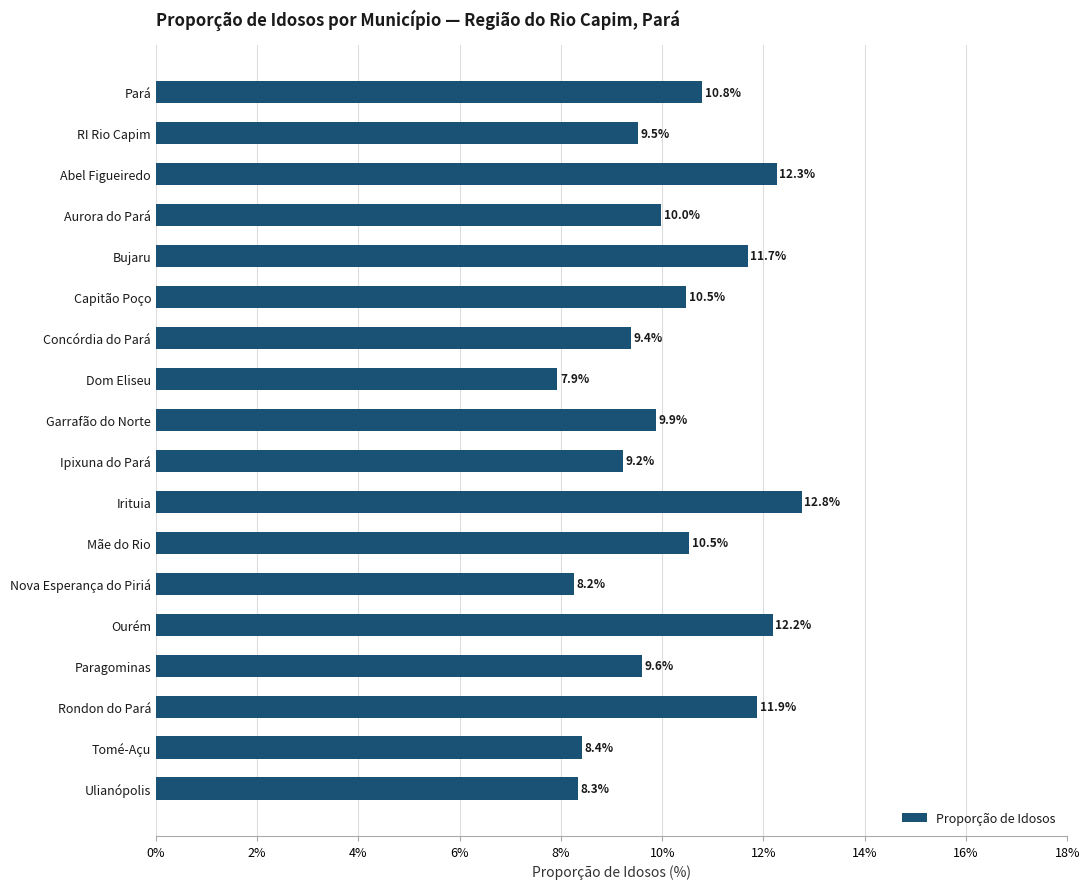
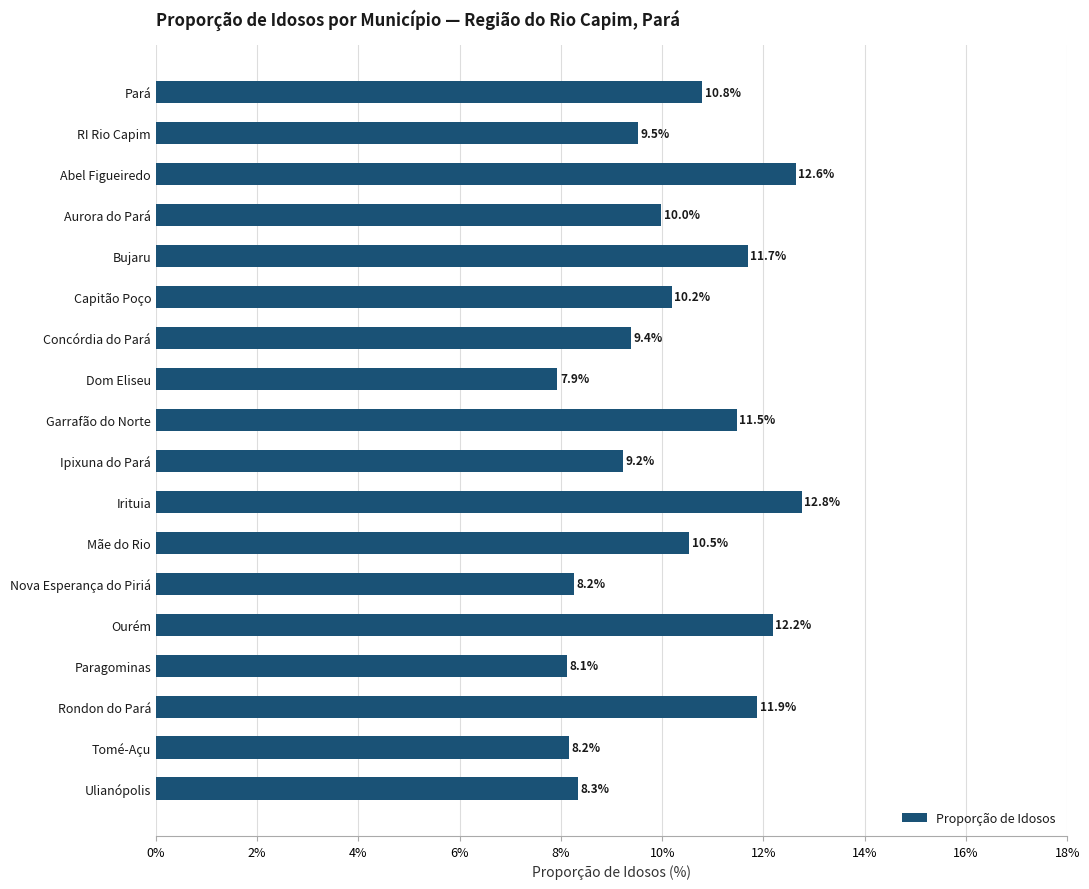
  {
    "Pará": "10.8%",
    "RI Rio Capim": "9.5%",
-   "Abel Figueiredo": "12.3%",
+   "Abel Figueiredo": "12.6%",
    "Aurora do Pará": "10.0%",
    "Bujaru": "11.7%",
-   "Capitão Poço": "10.5%",
+   "Capitão Poço": "10.2%",
    "Concórdia do Pará": "9.4%",
    "Dom Eliseu": "7.9%",
-   "Garrafão do Norte": "9.9%",
+   "Garrafão do Norte": "11.5%",
    "Ipixuna do Pará": "9.2%",
    "Irituia": "12.8%",
    "Mãe do Rio": "10.5%",
    "Nova Esperança do Piriá": "8.2%",
    "Ourém": "12.2%",
-   "Paragominas": "9.6%",
+   "Paragominas": "8.1%",
    "Rondon do Pará": "11.9%",
-   "Tomé-Açu": "8.4%",
+   "Tomé-Açu": "8.2%",
    "Ulianópolis": "8.3%"
  }
